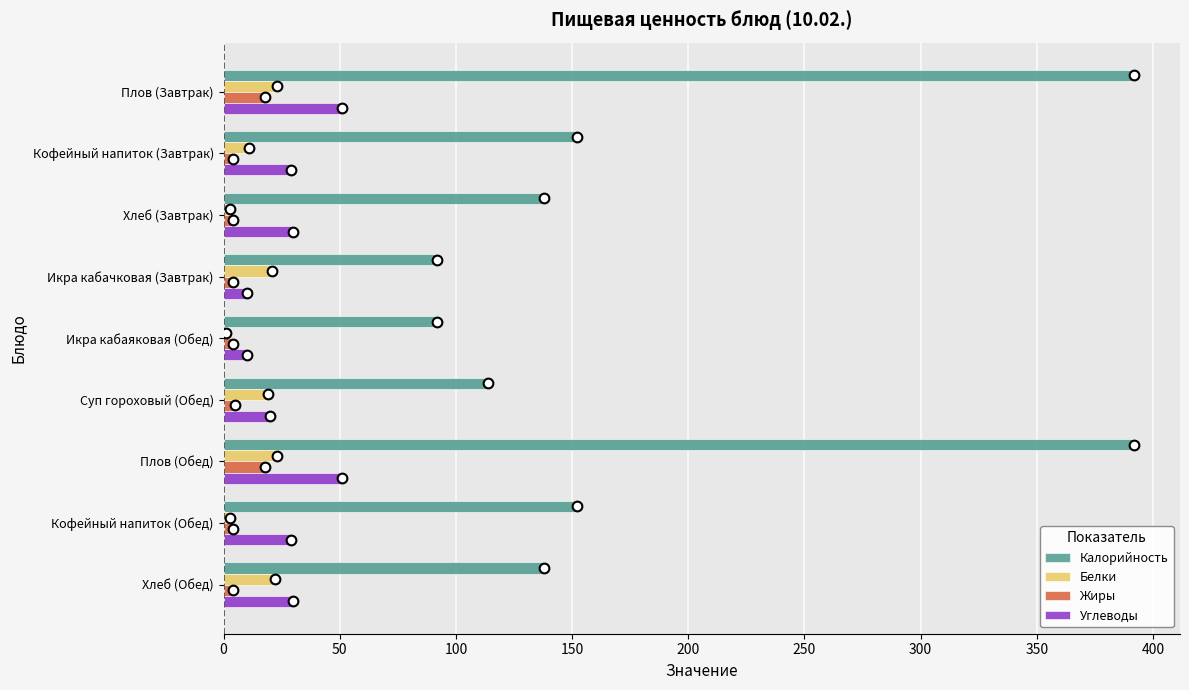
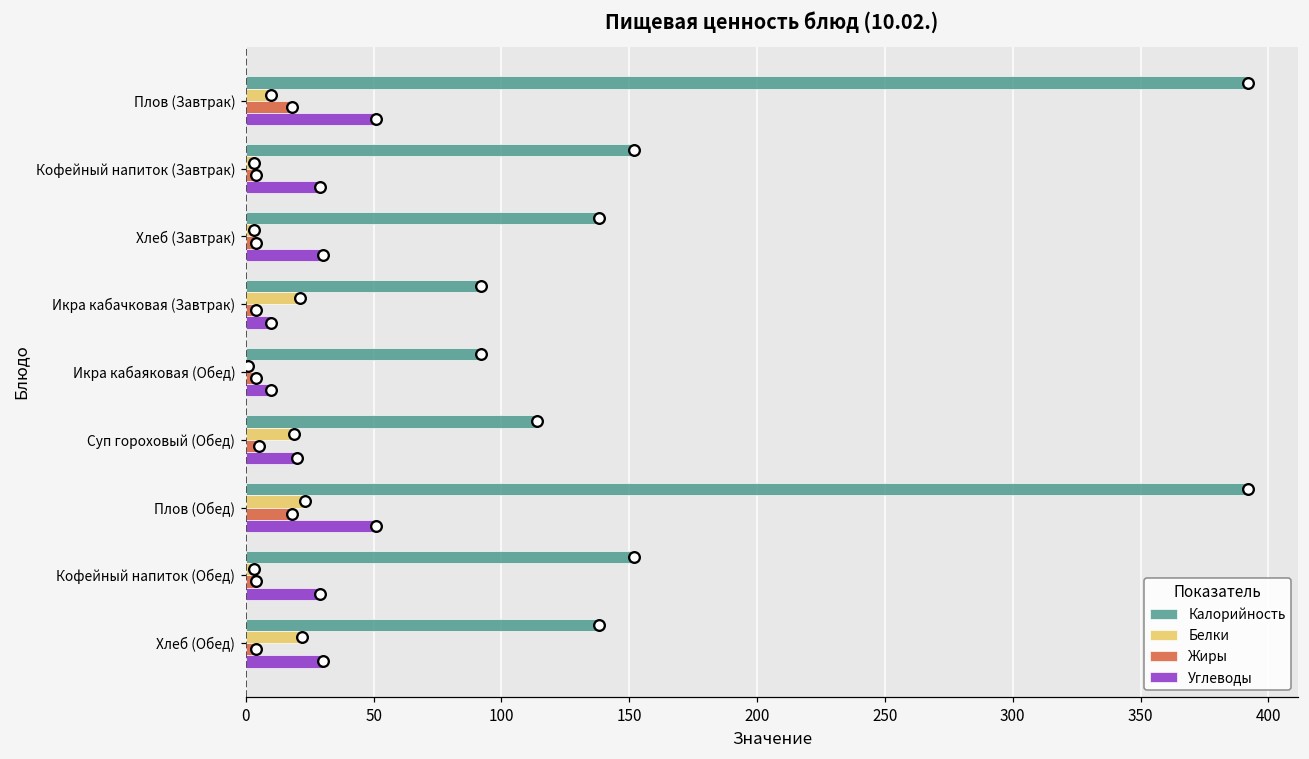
  {
    "Белки": {
-     "Плов (Завтрак)": 23,
-     "Кофейный напиток (Завтрак)": 11,
+     "Плов (Завтрак)": 10,
+     "Кофейный напиток (Завтрак)": 3,
      "Хлеб (Завтрак)": 3,
      "Икра кабачковая (Завтрак)": 21,
      "Суп гороховый (Обед)": 19,
      "Плов (Обед)": 23,
      "Кофейный напиток (Обед)": 3,
      "Хлеб (Обед)": 22
    }
  }
